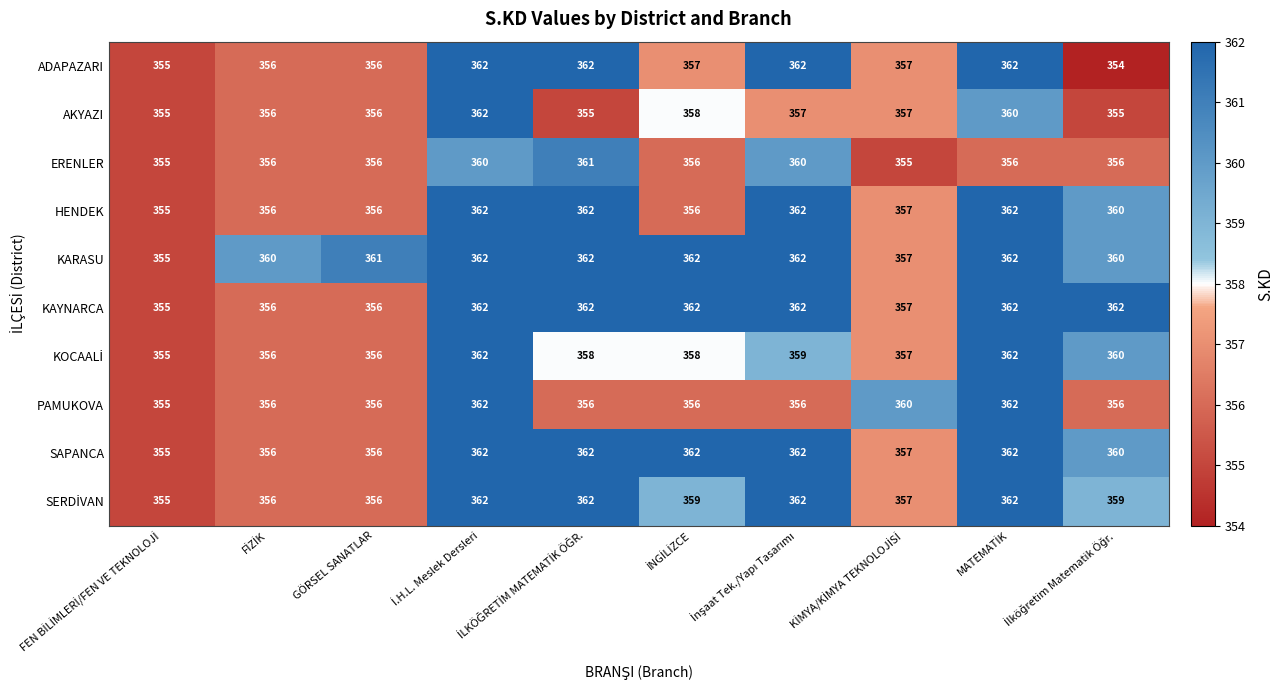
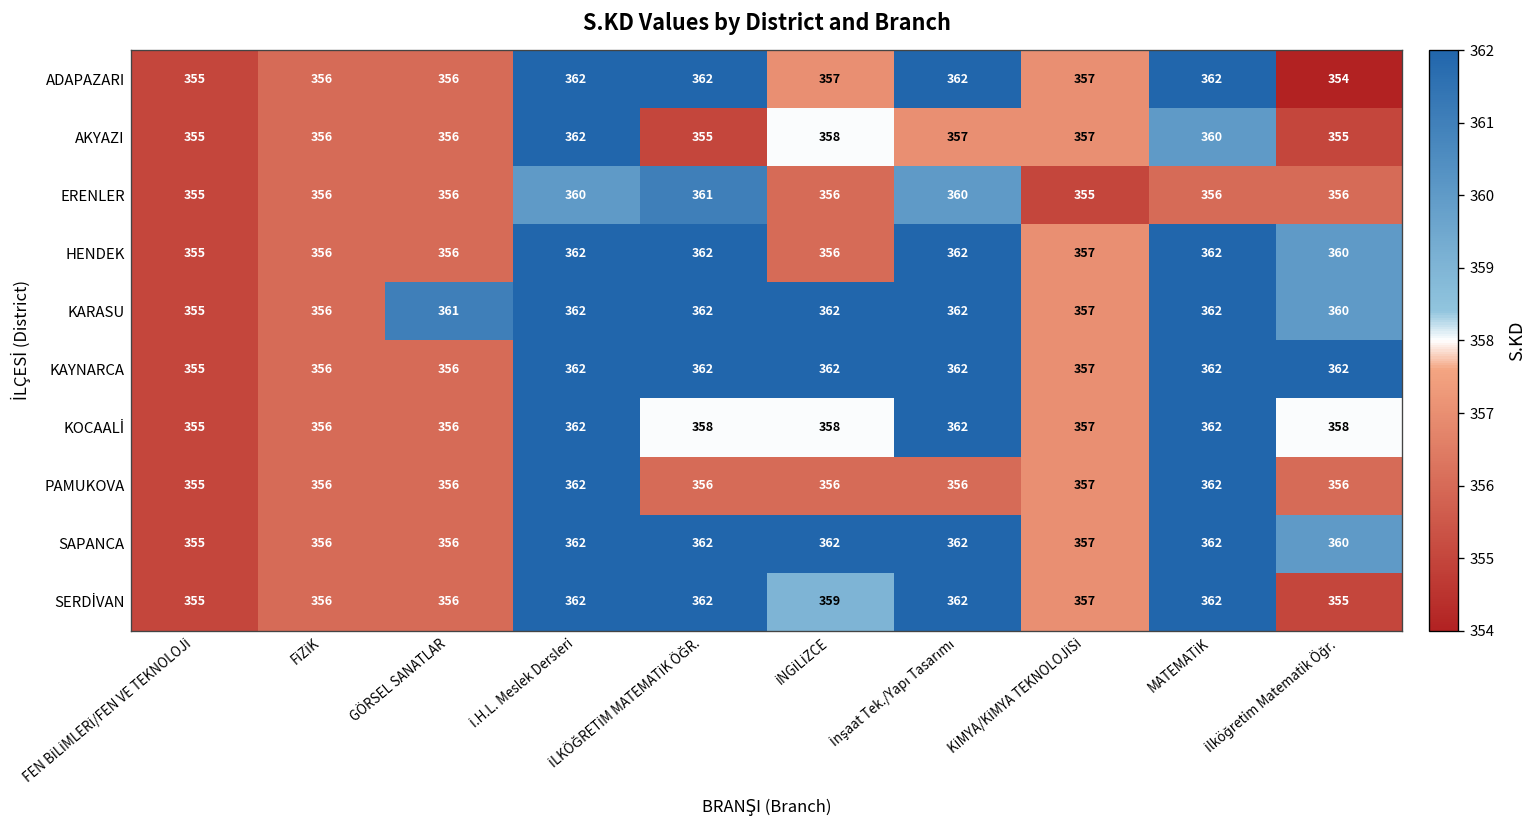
  {
    "ADAPAZARI": {
      "FEN BİLİMLERİ/FEN VE TEKNOLOJİ": 355,
      "FİZİK": 356,
      "GÖRSEL SANATLAR": 356,
      "İ.H.L. Meslek Dersleri": 362,
      "İLKÖĞRETİM MATEMATİK ÖĞR.": 362,
      "İNGİLİZCE": 357,
      "İnşaat Tek./Yapı Tasarımı": 362,
      "KİMYA/KİMYA TEKNOLOJİSİ": 357,
      "MATEMATİK": 362,
      "İlköğretim Matematik Öğr.": 354
    },
    "AKYAZI": {
      "FEN BİLİMLERİ/FEN VE TEKNOLOJİ": 355,
      "FİZİK": 356,
      "GÖRSEL SANATLAR": 356,
      "İ.H.L. Meslek Dersleri": 362,
      "İLKÖĞRETİM MATEMATİK ÖĞR.": 355,
      "İNGİLİZCE": 358,
      "İnşaat Tek./Yapı Tasarımı": 357,
      "KİMYA/KİMYA TEKNOLOJİSİ": 357,
      "MATEMATİK": 360,
      "İlköğretim Matematik Öğr.": 355
    },
    "ERENLER": {
      "FEN BİLİMLERİ/FEN VE TEKNOLOJİ": 355,
      "FİZİK": 356,
      "GÖRSEL SANATLAR": 356,
      "İ.H.L. Meslek Dersleri": 360,
      "İLKÖĞRETİM MATEMATİK ÖĞR.": 361,
      "İNGİLİZCE": 356,
      "İnşaat Tek./Yapı Tasarımı": 360,
      "KİMYA/KİMYA TEKNOLOJİSİ": 355,
      "MATEMATİK": 356,
      "İlköğretim Matematik Öğr.": 356
    },
    "HENDEK": {
      "FEN BİLİMLERİ/FEN VE TEKNOLOJİ": 355,
      "FİZİK": 356,
      "GÖRSEL SANATLAR": 356,
      "İ.H.L. Meslek Dersleri": 362,
      "İLKÖĞRETİM MATEMATİK ÖĞR.": 362,
      "İNGİLİZCE": 356,
      "İnşaat Tek./Yapı Tasarımı": 362,
      "KİMYA/KİMYA TEKNOLOJİSİ": 357,
      "MATEMATİK": 362,
      "İlköğretim Matematik Öğr.": 360
    },
    "KARASU": {
      "FEN BİLİMLERİ/FEN VE TEKNOLOJİ": 355,
-     "FİZİK": 360,
+     "FİZİK": 356,
      "GÖRSEL SANATLAR": 361,
      "İ.H.L. Meslek Dersleri": 362,
      "İLKÖĞRETİM MATEMATİK ÖĞR.": 362,
      "İNGİLİZCE": 362,
      "İnşaat Tek./Yapı Tasarımı": 362,
      "KİMYA/KİMYA TEKNOLOJİSİ": 357,
      "MATEMATİK": 362,
      "İlköğretim Matematik Öğr.": 360
    },
    "KAYNARCA": {
      "FEN BİLİMLERİ/FEN VE TEKNOLOJİ": 355,
      "FİZİK": 356,
      "GÖRSEL SANATLAR": 356,
      "İ.H.L. Meslek Dersleri": 362,
      "İLKÖĞRETİM MATEMATİK ÖĞR.": 362,
      "İNGİLİZCE": 362,
      "İnşaat Tek./Yapı Tasarımı": 362,
      "KİMYA/KİMYA TEKNOLOJİSİ": 357,
      "MATEMATİK": 362,
      "İlköğretim Matematik Öğr.": 362
    },
    "KOCAALİ": {
      "FEN BİLİMLERİ/FEN VE TEKNOLOJİ": 355,
      "FİZİK": 356,
      "GÖRSEL SANATLAR": 356,
      "İ.H.L. Meslek Dersleri": 362,
      "İLKÖĞRETİM MATEMATİK ÖĞR.": 358,
      "İNGİLİZCE": 358,
-     "İnşaat Tek./Yapı Tasarımı": 359,
+     "İnşaat Tek./Yapı Tasarımı": 362,
      "KİMYA/KİMYA TEKNOLOJİSİ": 357,
      "MATEMATİK": 362,
-     "İlköğretim Matematik Öğr.": 360
+     "İlköğretim Matematik Öğr.": 358
    },
    "PAMUKOVA": {
      "FEN BİLİMLERİ/FEN VE TEKNOLOJİ": 355,
      "FİZİK": 356,
      "GÖRSEL SANATLAR": 356,
      "İ.H.L. Meslek Dersleri": 362,
      "İLKÖĞRETİM MATEMATİK ÖĞR.": 356,
      "İNGİLİZCE": 356,
      "İnşaat Tek./Yapı Tasarımı": 356,
-     "KİMYA/KİMYA TEKNOLOJİSİ": 360,
+     "KİMYA/KİMYA TEKNOLOJİSİ": 357,
      "MATEMATİK": 362,
      "İlköğretim Matematik Öğr.": 356
    },
    "SAPANCA": {
      "FEN BİLİMLERİ/FEN VE TEKNOLOJİ": 355,
      "FİZİK": 356,
      "GÖRSEL SANATLAR": 356,
      "İ.H.L. Meslek Dersleri": 362,
      "İLKÖĞRETİM MATEMATİK ÖĞR.": 362,
      "İNGİLİZCE": 362,
      "İnşaat Tek./Yapı Tasarımı": 362,
      "KİMYA/KİMYA TEKNOLOJİSİ": 357,
      "MATEMATİK": 362,
      "İlköğretim Matematik Öğr.": 360
    },
    "SERDİVAN": {
      "FEN BİLİMLERİ/FEN VE TEKNOLOJİ": 355,
      "FİZİK": 356,
      "GÖRSEL SANATLAR": 356,
      "İ.H.L. Meslek Dersleri": 362,
      "İLKÖĞRETİM MATEMATİK ÖĞR.": 362,
      "İNGİLİZCE": 359,
      "İnşaat Tek./Yapı Tasarımı": 362,
      "KİMYA/KİMYA TEKNOLOJİSİ": 357,
      "MATEMATİK": 362,
-     "İlköğretim Matematik Öğr.": 359
+     "İlköğretim Matematik Öğr.": 355
    }
  }
